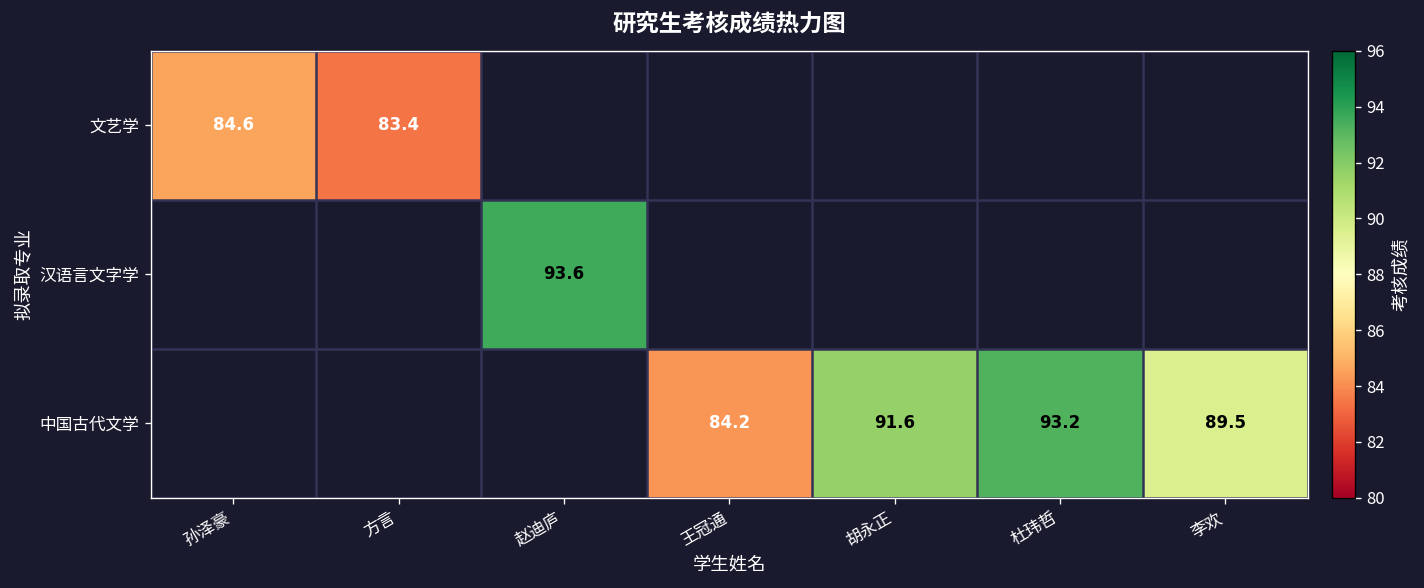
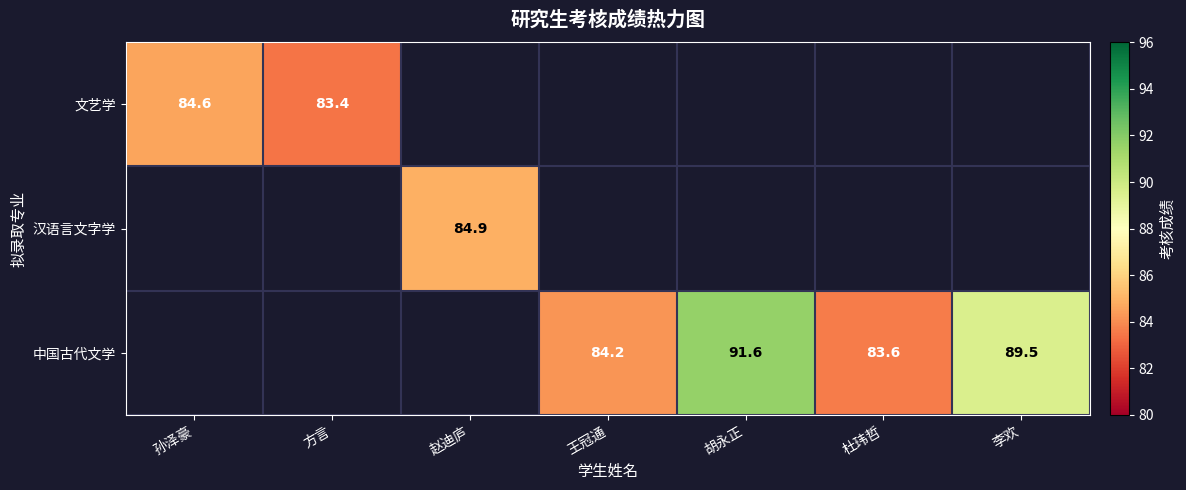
  {
    "文艺学": {
      "孙泽豪": 84.6,
      "方言": 83.4
    },
    "汉语言文字学": {
-     "赵迪庐": 93.6
+     "赵迪庐": 84.9
    },
    "中国古代文学": {
      "王冠通": 84.2,
      "胡永正": 91.6,
-     "杜玮哲": 93.2,
+     "杜玮哲": 83.6,
      "李欢": 89.5
    }
  }
